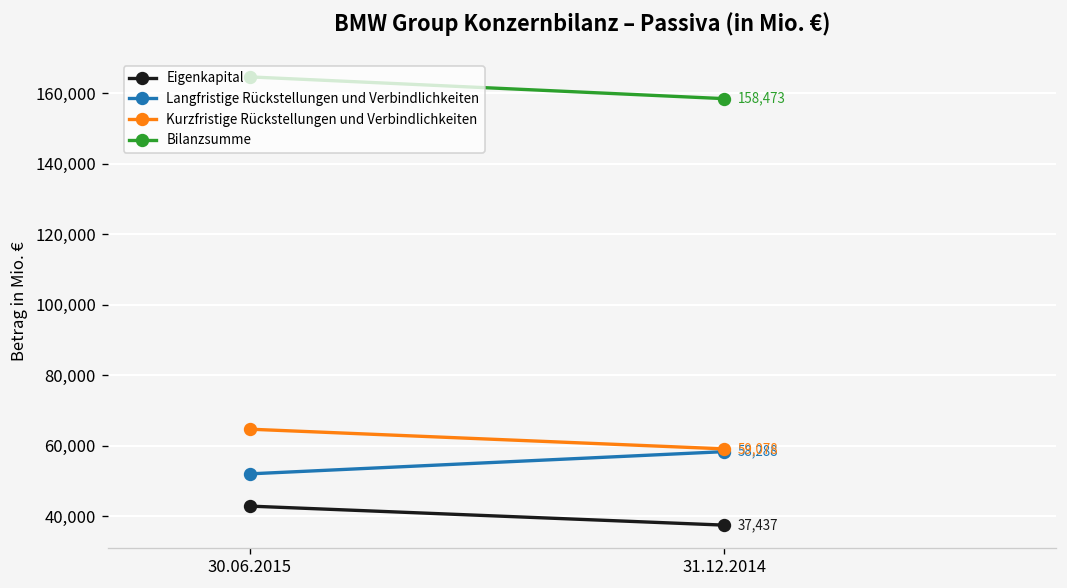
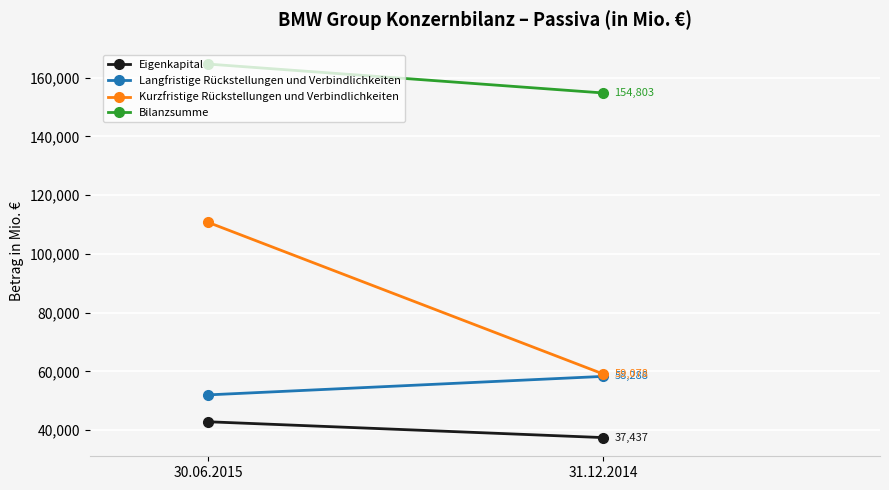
  {
    "Eigenkapital": {
      "31.12.2014": "37,437"
    },
    "Langfristige Rückstellungen und Verbindlichkeiten": {
      "30.06.2015": "52,000"
    },
    "Kurzfristige Rückstellungen und Verbindlichkeiten": {
-     "30.06.2015": "65,000"
+     "30.06.2015": "111,000"
    },
    "Bilanzsumme": {
-     "31.12.2014": "158,473"
+     "31.12.2014": "154,803"
    }
  }
